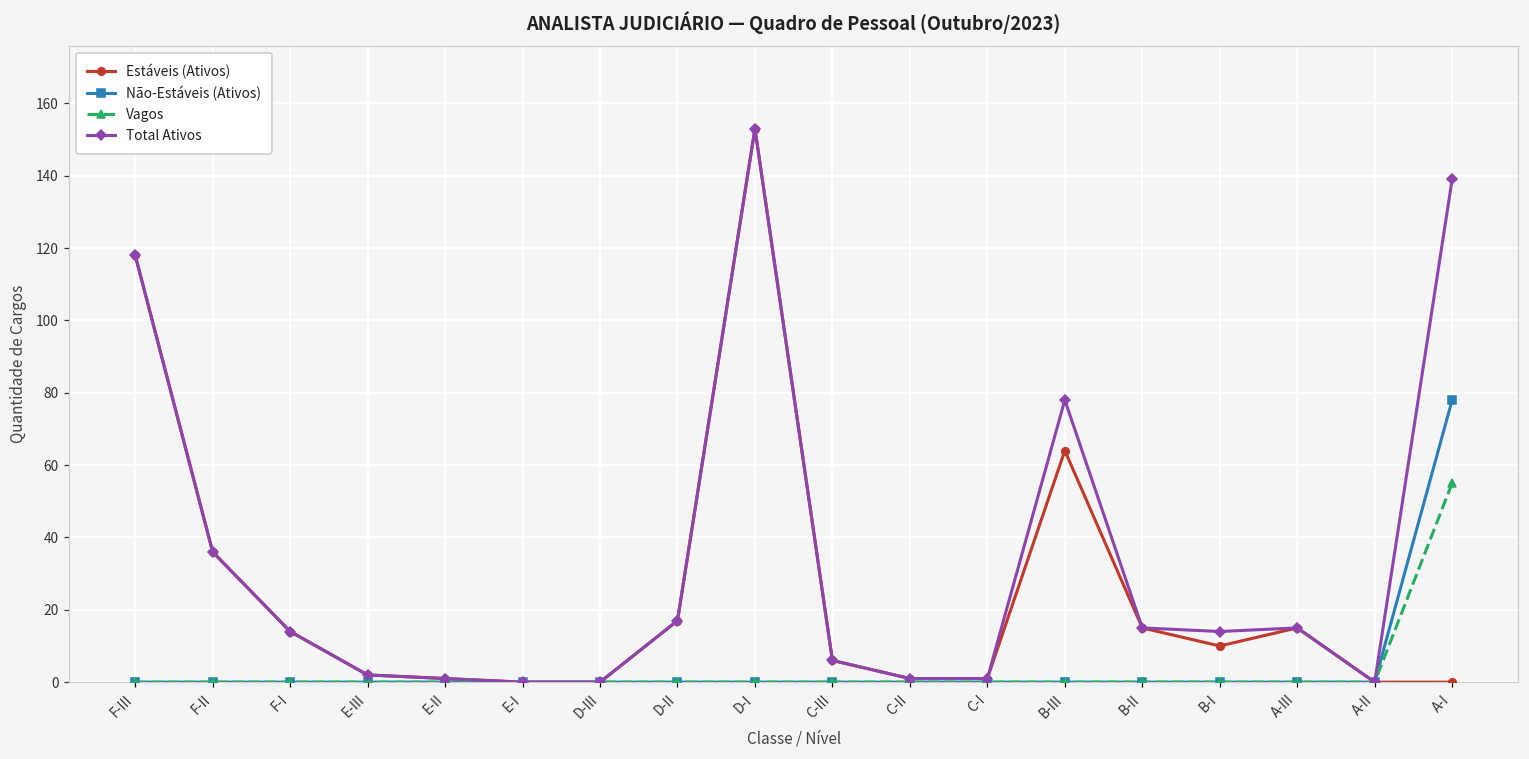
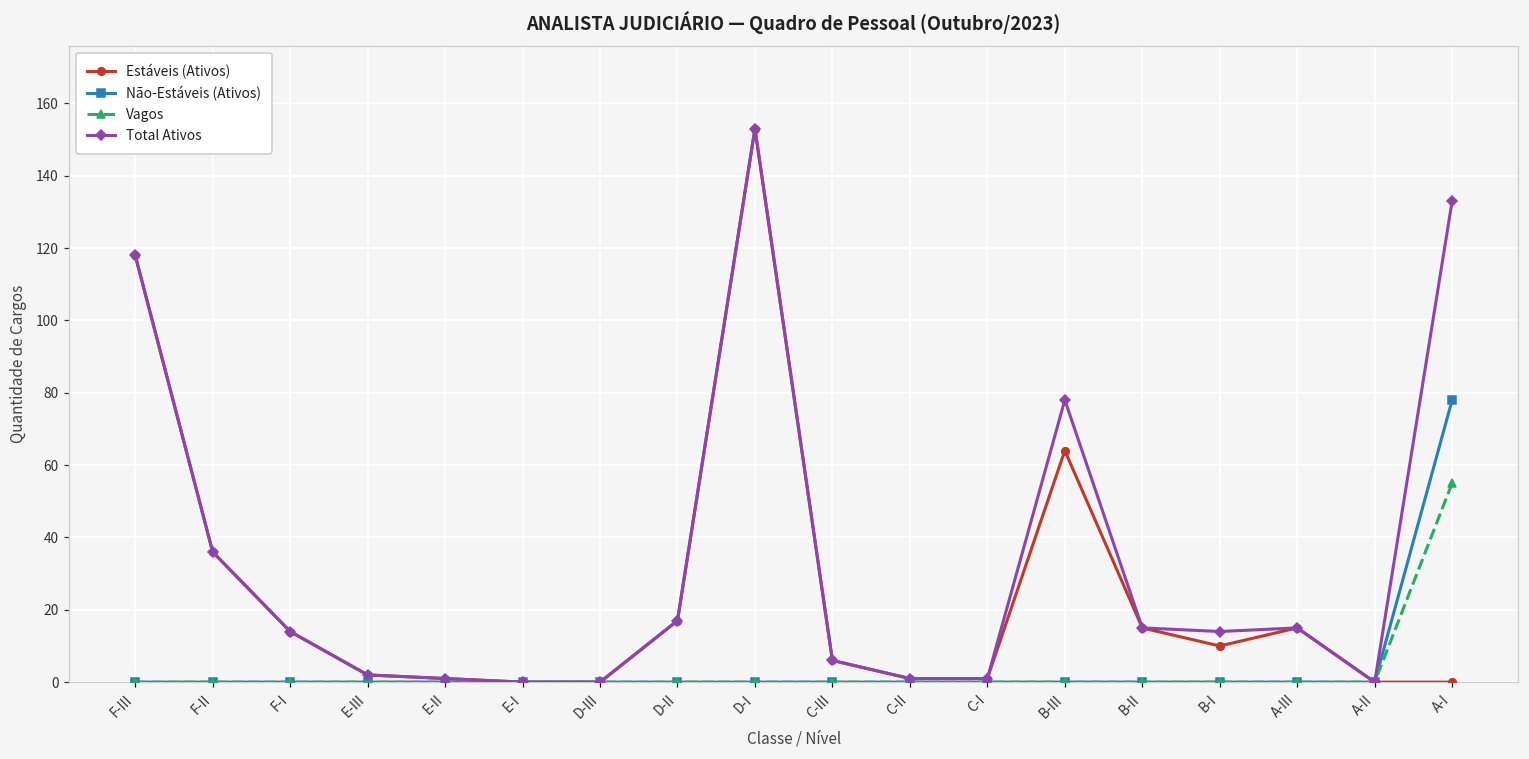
  {
    "Estáveis (Ativos)": {
      "B-III": 64,
      "B-I": 10,
      "A-I": 0
    },
    "Não-Estáveis (Ativos)": {
      "A-I": 78
    },
    "Vagos": {
      "A-I": 55
    },
    "Total Ativos": {
      "B-III": 78,
      "B-I": 14,
-     "A-I": 139
+     "A-I": 133
    }
  }
